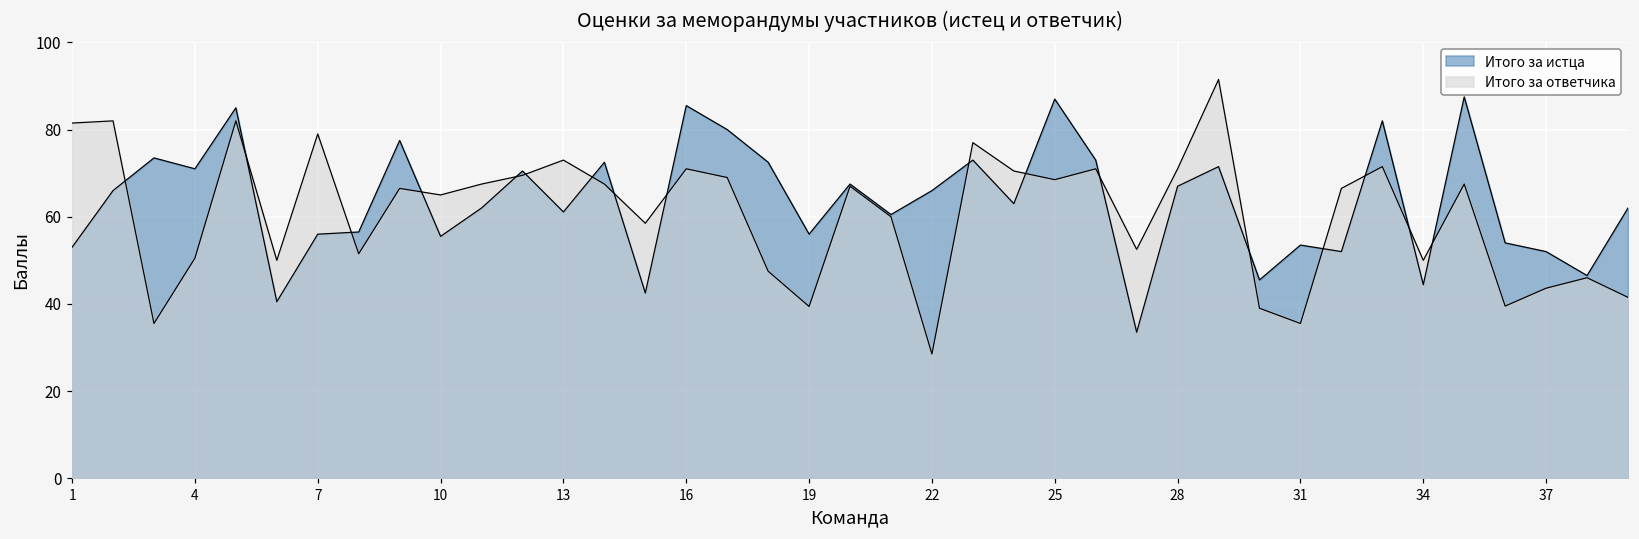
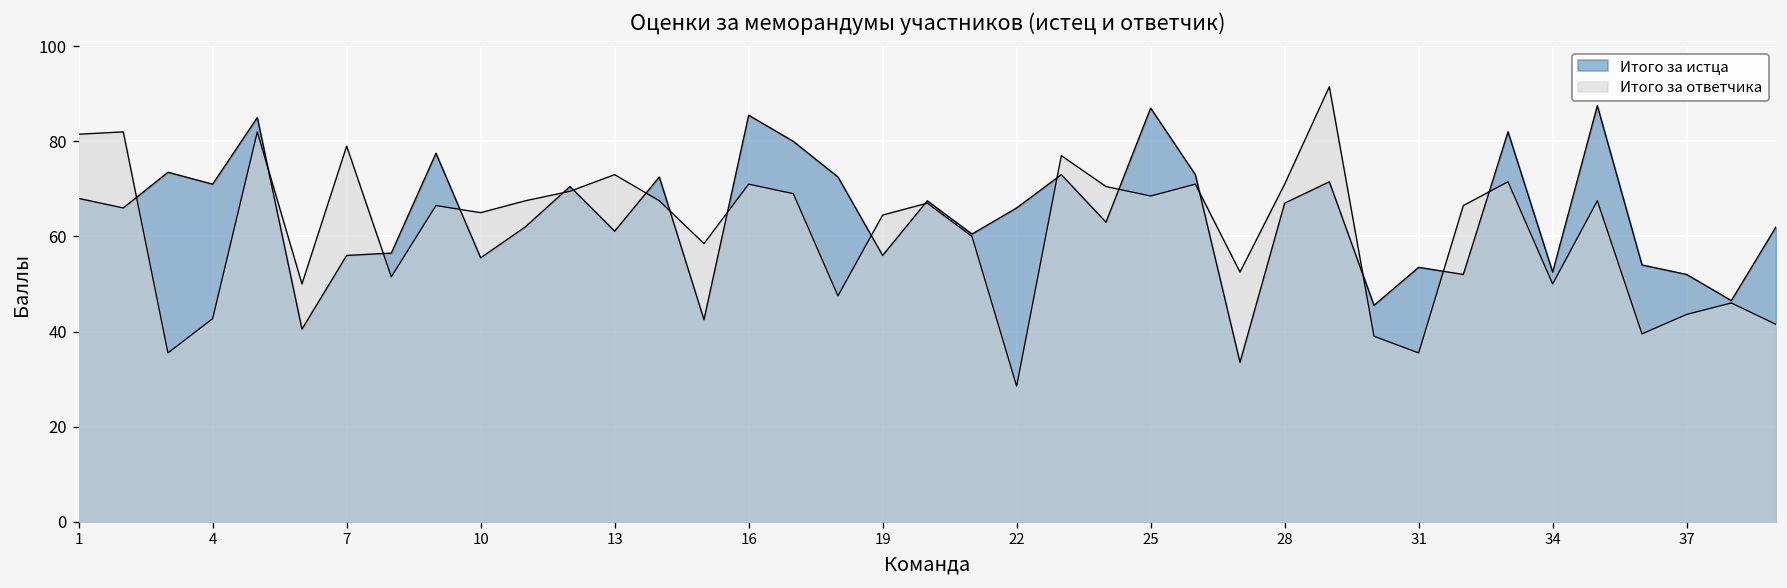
  {
    "Итого за истца": {
-     "1": 53,
+     "1": 68,
      "4": 71,
      "7": 56,
      "10": 56,
      "13": 61,
      "16": 86,
      "19": 56,
      "22": 66,
      "25": 87,
      "28": 67,
      "31": 54,
-     "34": 44,
+     "34": 53,
      "37": 52
    },
    "Итого за ответчика": {
      "1": 82,
-     "4": 51,
+     "4": 43,
      "7": 79,
      "10": 65,
      "13": 73,
      "16": 71,
-     "19": 39,
+     "19": 65,
      "22": 29,
      "25": 69,
      "28": 71,
      "31": 36,
      "34": 50,
      "37": 44
    }
  }
